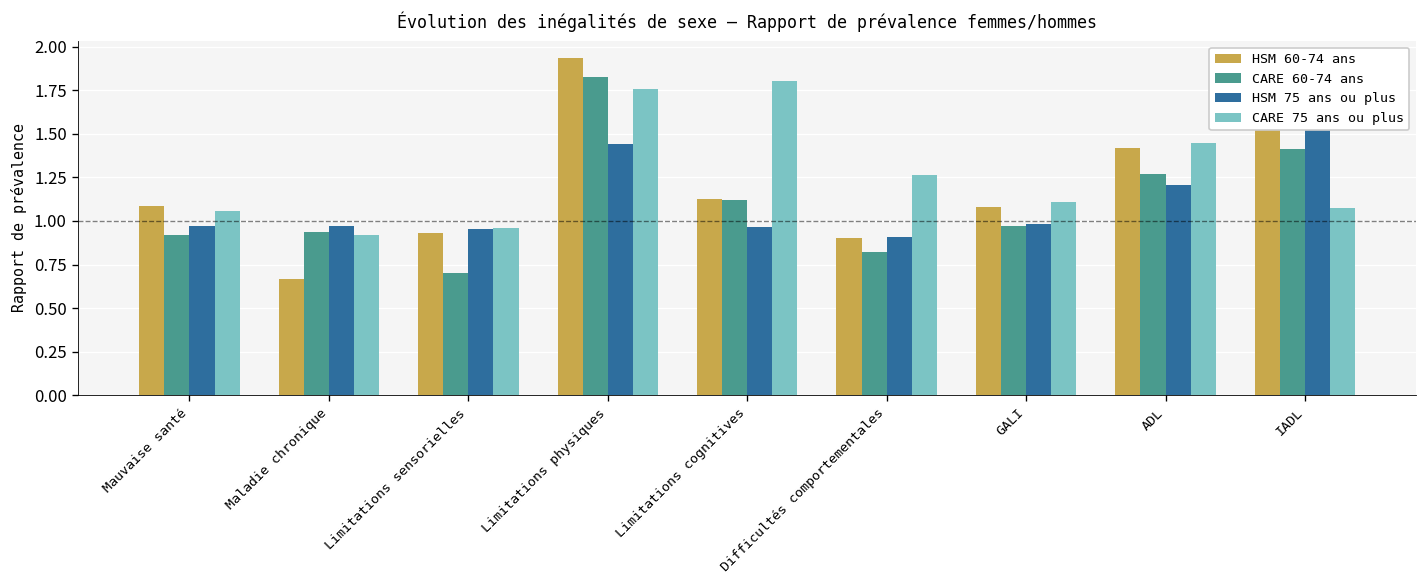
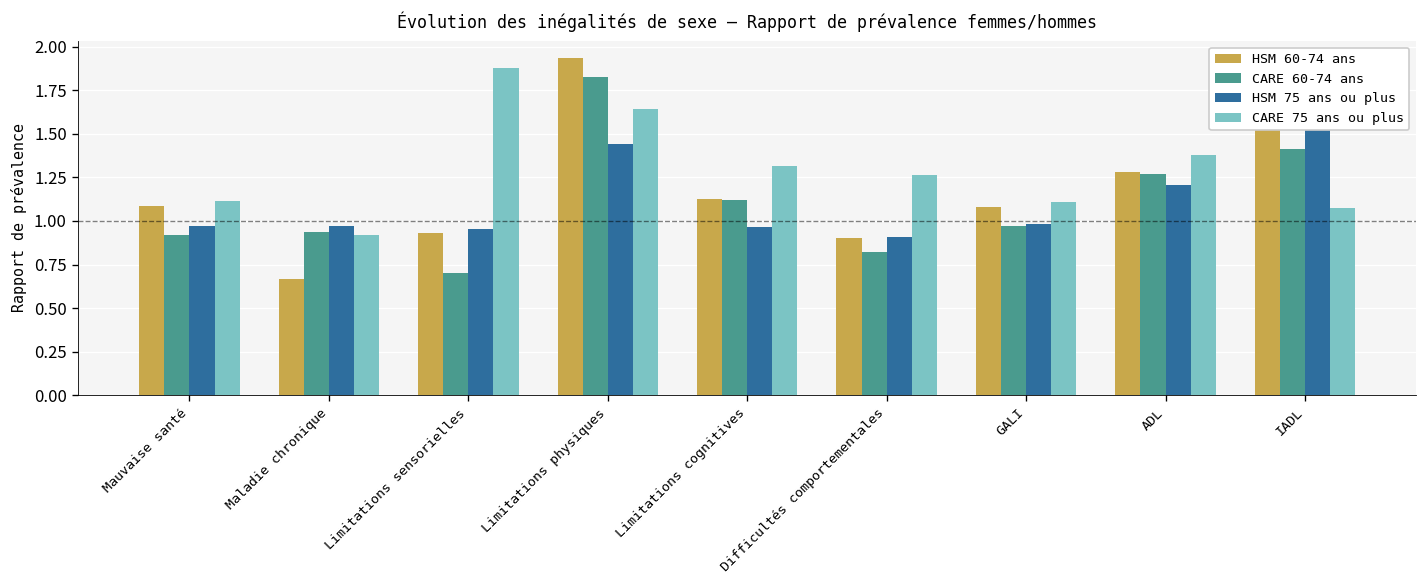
  {
    "HSM 60-74 ans": {
      "Mauvaise santé": 1.09,
      "Maladie chronique": 0.66,
      "Limitations sensorielles": 0.93,
      "Limitations physiques": 1.94,
      "Limitations cognitives": 1.13,
      "Difficultés comportementales": 0.90,
      "GALI": 1.08,
-     "ADL": 1.42
+     "ADL": 1.28
    },
    "CARE 75 ans ou plus": {
-     "Mauvaise santé": 1.05,
+     "Mauvaise santé": 1.11,
      "Maladie chronique": 0.92,
-     "Limitations sensorielles": 0.96,
-     "Limitations physiques": 1.76,
-     "Limitations cognitives": 1.81,
+     "Limitations sensorielles": 1.88,
+     "Limitations physiques": 1.65,
+     "Limitations cognitives": 1.31,
      "Difficultés comportementales": 1.27,
      "GALI": 1.11,
-     "ADL": 1.45,
+     "ADL": 1.38,
      "IADL": 1.08
    }
  }
